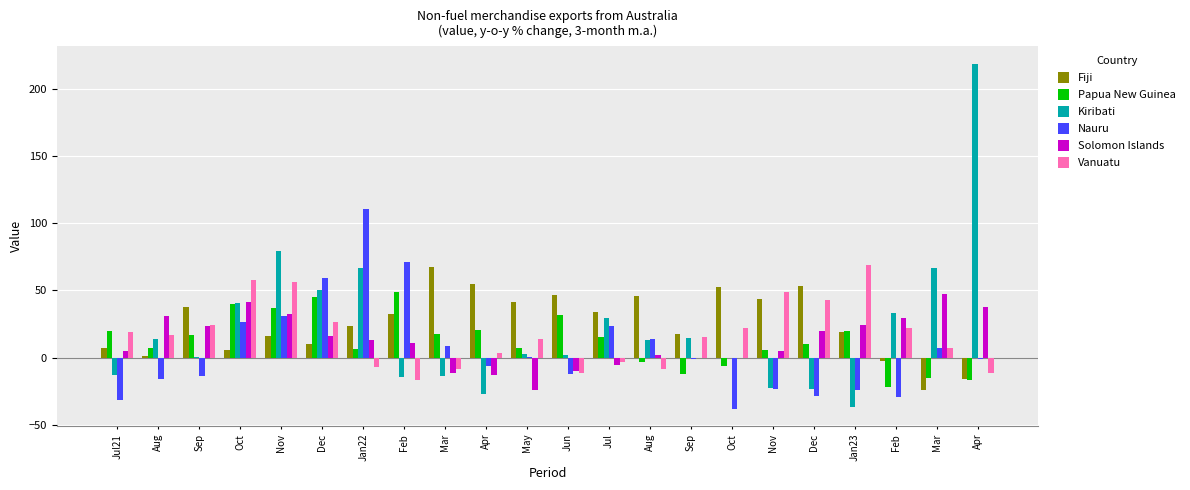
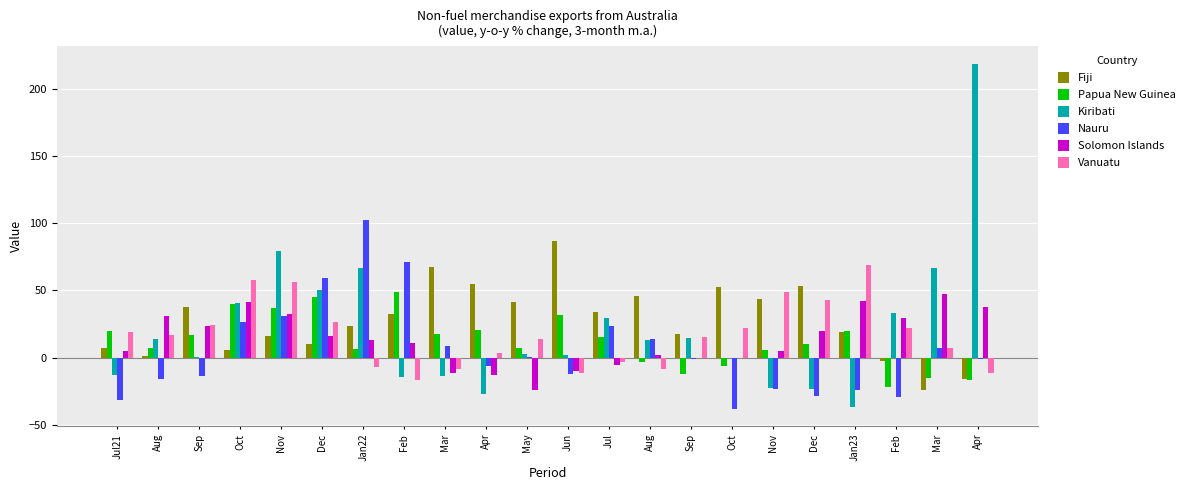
  {
    "Fiji": {
      "Jul21": 7,
      "Jan22": 24,
      "May": 41,
-     "Jun": 47,
+     "Jun": 87,
      "Jul": 34,
      "Jan23": 19
    },
    "Papua New Guinea": {
      "Jul21": 20,
      "Jan22": 6,
      "May": 7,
      "Jun": 32,
      "Jul": 15,
      "Jan23": 20
    },
    "Kiribati": {
      "Jul21": -13,
      "Jan22": 67,
      "May": 2,
      "Jun": 2,
      "Jul": 29,
      "Jan23": -37
    },
    "Nauru": {
      "Jul21": -31,
-     "Jan22": 110,
+     "Jan22": 102,
      "Jun": -12,
      "Jul": 23,
      "Jan23": -24
    },
    "Solomon Islands": {
      "Jul21": 5,
      "Jan22": 13,
      "May": -24,
      "Jun": -10,
      "Jul": -5,
-     "Jan23": 24
+     "Jan23": 42
    },
    "Vanuatu": {
      "Jul21": 19,
      "Jan22": -7,
      "May": 14,
      "Jun": -11,
      "Jul": -3,
      "Jan23": 69
    }
  }
